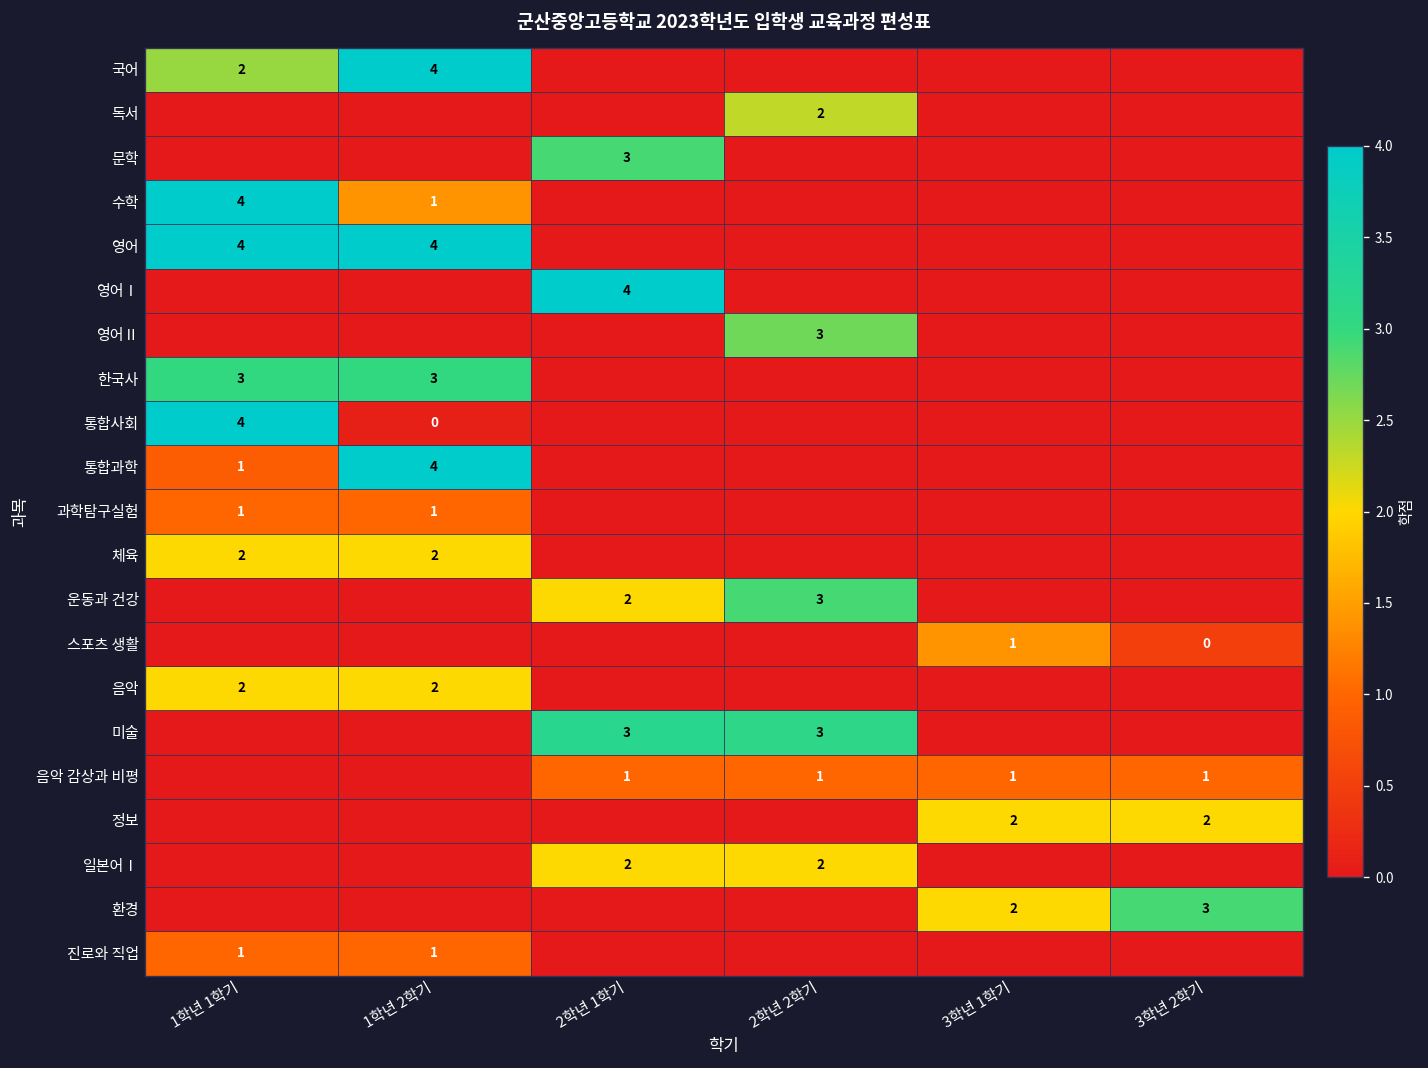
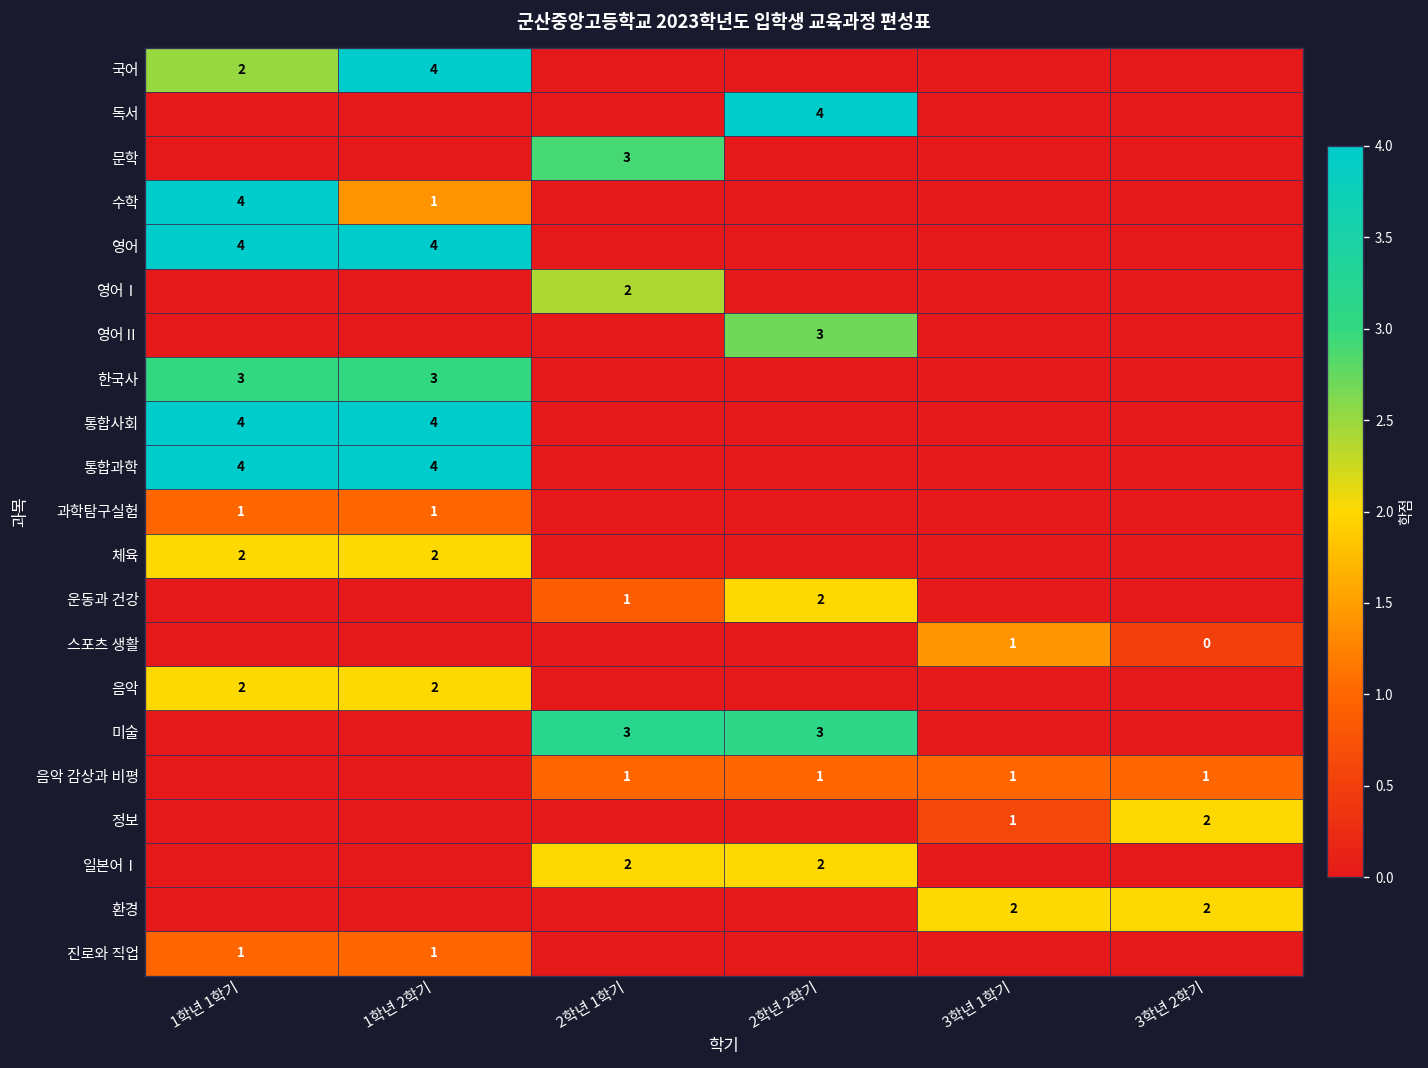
  {
    "국어": {
      "1학년 1학기": 2,
      "1학년 2학기": 4
    },
    "독서": {
-     "2학년 2학기": 2
+     "2학년 2학기": 4
    },
    "문학": {
      "2학년 1학기": 3
    },
    "수학": {
      "1학년 1학기": 4,
      "1학년 2학기": 1
    },
    "영어": {
      "1학년 1학기": 4,
      "1학년 2학기": 4
    },
    "영어Ⅰ": {
-     "2학년 1학기": 4
+     "2학년 1학기": 2
    },
    "영어Ⅱ": {
      "2학년 2학기": 3
    },
    "한국사": {
      "1학년 1학기": 3,
      "1학년 2학기": 3
    },
    "통합사회": {
      "1학년 1학기": 4,
-     "1학년 2학기": 0
+     "1학년 2학기": 4
    },
    "통합과학": {
-     "1학년 1학기": 1,
+     "1학년 1학기": 4,
      "1학년 2학기": 4
    },
    "과학탐구실험": {
      "1학년 1학기": 1,
      "1학년 2학기": 1
    },
    "체육": {
      "1학년 1학기": 2,
      "1학년 2학기": 2
    },
    "운동과 건강": {
-     "2학년 1학기": 2,
-     "2학년 2학기": 3
+     "2학년 1학기": 1,
+     "2학년 2학기": 2
    },
    "스포츠 생활": {
      "3학년 1학기": 1,
      "3학년 2학기": 0
    },
    "음악": {
      "1학년 1학기": 2,
      "1학년 2학기": 2
    },
    "미술": {
      "2학년 1학기": 3,
      "2학년 2학기": 3
    },
    "음악 감상과 비평": {
      "2학년 1학기": 1,
      "2학년 2학기": 1,
      "3학년 1학기": 1,
      "3학년 2학기": 1
    },
    "정보": {
-     "3학년 1학기": 2,
+     "3학년 1학기": 1,
      "3학년 2학기": 2
    },
    "일본어Ⅰ": {
      "2학년 1학기": 2,
      "2학년 2학기": 2
    },
    "환경": {
      "3학년 1학기": 2,
-     "3학년 2학기": 3
+     "3학년 2학기": 2
    },
    "진로와 직업": {
      "1학년 1학기": 1,
      "1학년 2학기": 1
    }
  }
